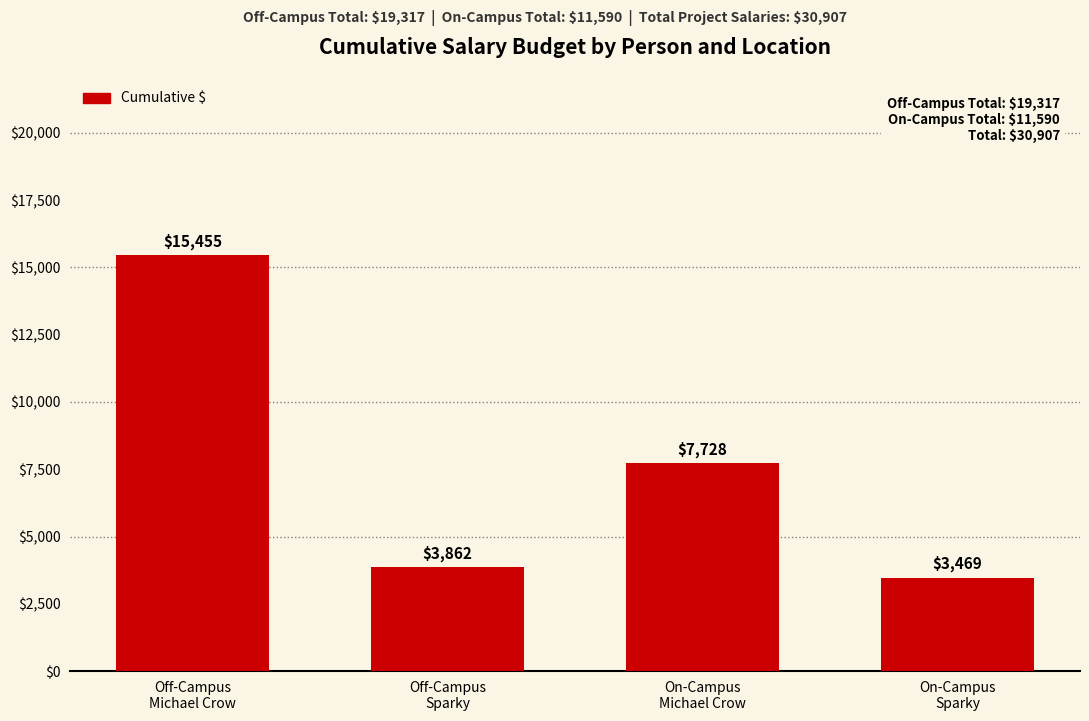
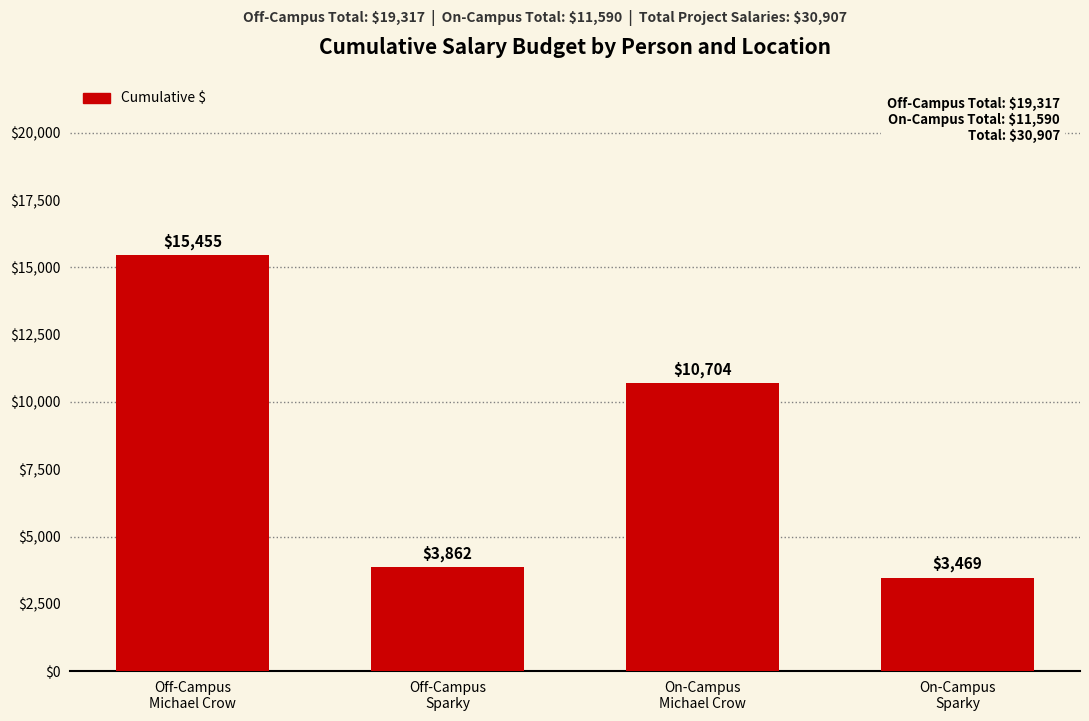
  {
    "Off-Campus Michael Crow": "$15,455",
    "Off-Campus Sparky": "$3,862",
-   "On-Campus Michael Crow": "$7,728",
+   "On-Campus Michael Crow": "$10,704",
    "On-Campus Sparky": "$3,469"
  }
